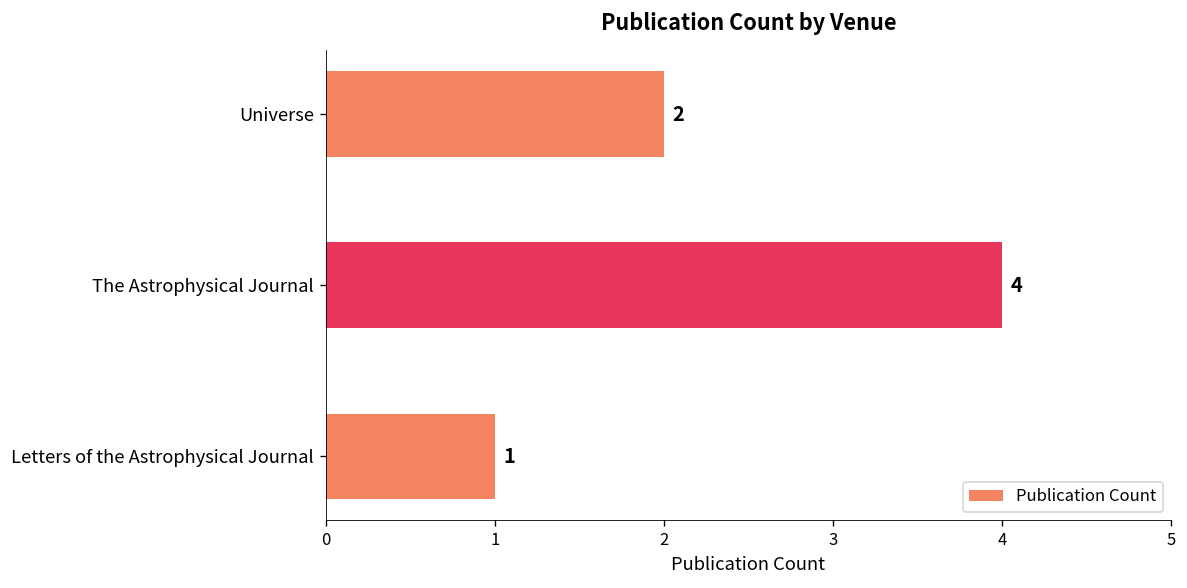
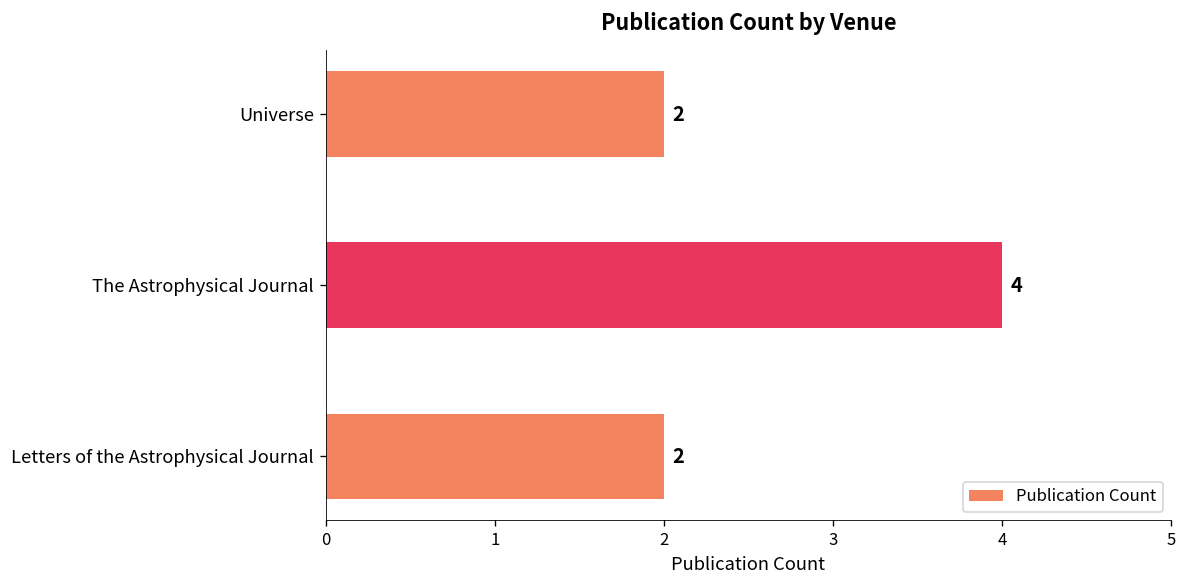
  {
    "Universe": 2,
    "The Astrophysical Journal": 4,
-   "Letters of the Astrophysical Journal": 1
+   "Letters of the Astrophysical Journal": 2
  }
